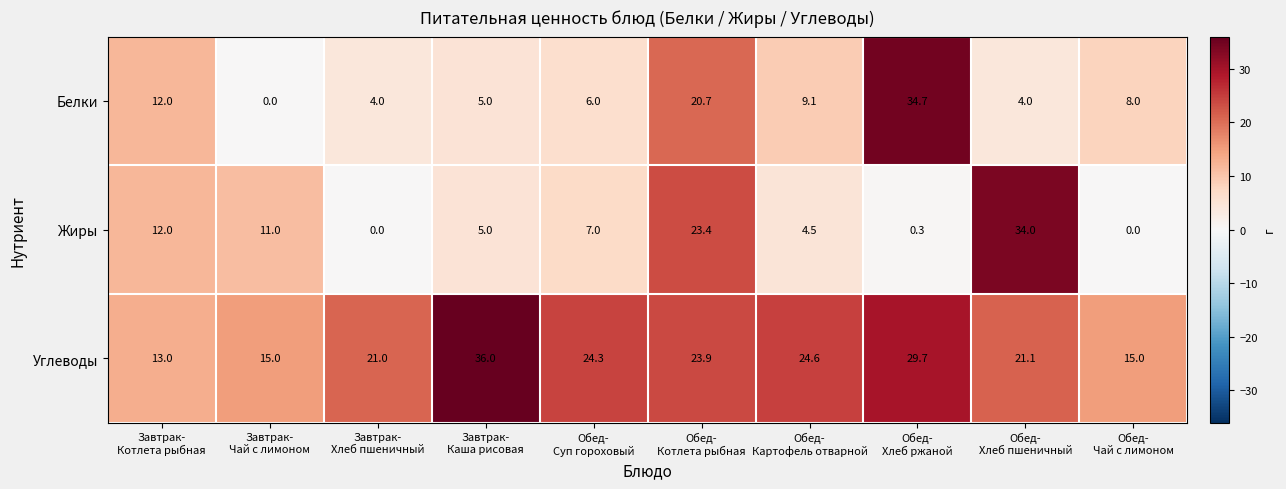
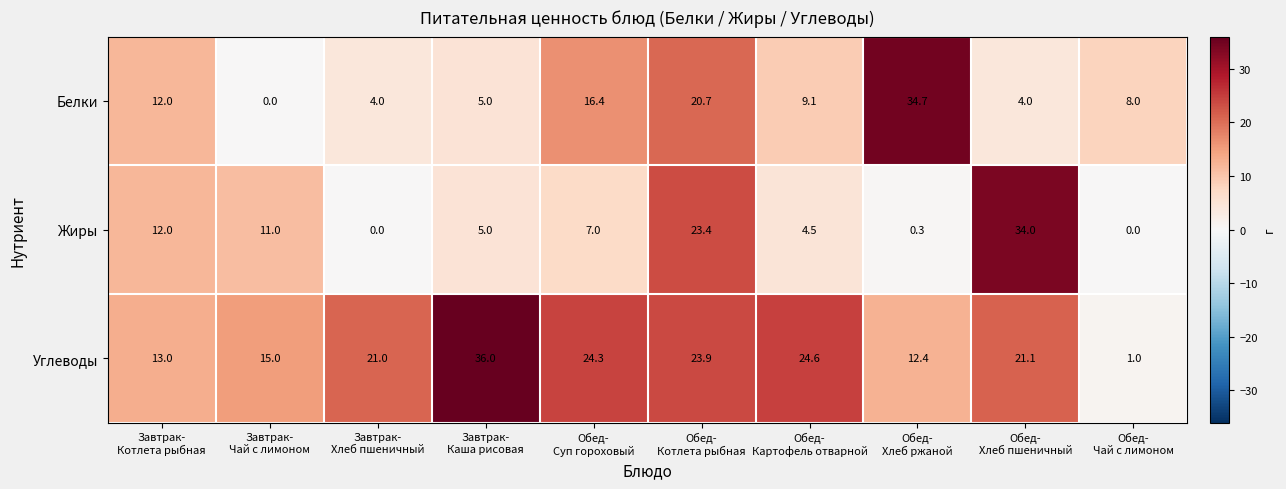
  {
    "Белки": {
      "Завтрак- Котлета рыбная": 12.0,
      "Завтрак- Чай с лимоном": 0.0,
      "Завтрак- Хлеб пшеничный": 4.0,
      "Завтрак- Каша рисовая": 5.0,
-     "Обед- Суп гороховый": 6.0,
+     "Обед- Суп гороховый": 16.4,
      "Обед- Котлета рыбная": 20.7,
      "Обед- Картофель отварной": 9.1,
      "Обед- Хлеб ржаной": 34.7,
      "Обед- Хлеб пшеничный": 4.0,
      "Обед- Чай с лимоном": 8.0
    },
    "Жиры": {
      "Завтрак- Котлета рыбная": 12.0,
      "Завтрак- Чай с лимоном": 11.0,
      "Завтрак- Хлеб пшеничный": 0.0,
      "Завтрак- Каша рисовая": 5.0,
      "Обед- Суп гороховый": 7.0,
      "Обед- Котлета рыбная": 23.4,
      "Обед- Картофель отварной": 4.5,
      "Обед- Хлеб ржаной": 0.3,
      "Обед- Хлеб пшеничный": 34.0,
      "Обед- Чай с лимоном": 0.0
    },
    "Углеводы": {
      "Завтрак- Котлета рыбная": 13.0,
      "Завтрак- Чай с лимоном": 15.0,
      "Завтрак- Хлеб пшеничный": 21.0,
      "Завтрак- Каша рисовая": 36.0,
      "Обед- Суп гороховый": 24.3,
      "Обед- Котлета рыбная": 23.9,
      "Обед- Картофель отварной": 24.6,
-     "Обед- Хлеб ржаной": 29.7,
+     "Обед- Хлеб ржаной": 12.4,
      "Обед- Хлеб пшеничный": 21.1,
-     "Обед- Чай с лимоном": 15.0
+     "Обед- Чай с лимоном": 1.0
    }
  }
